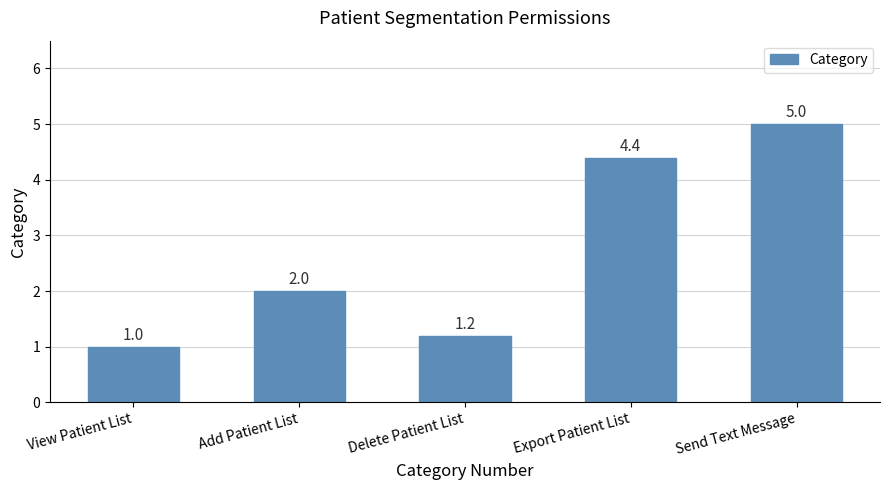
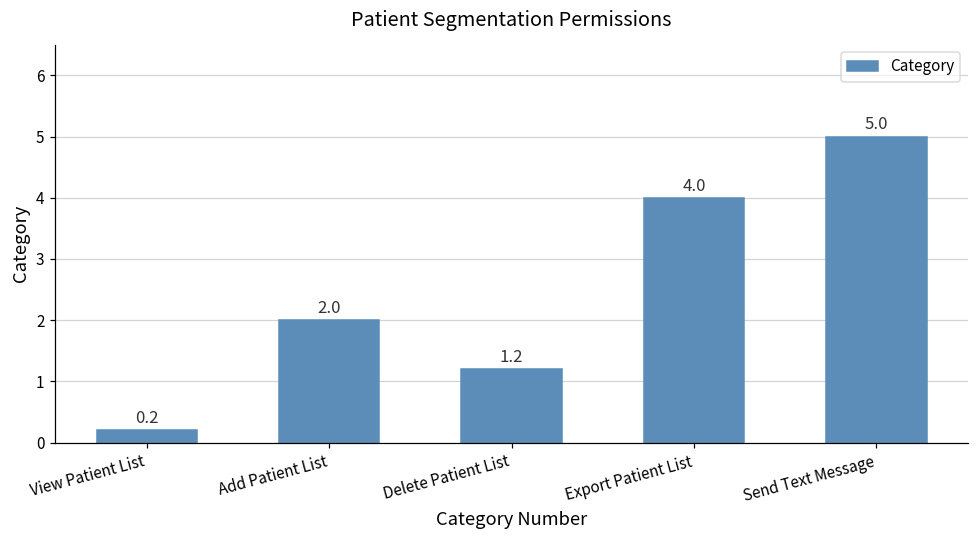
  {
-   "View Patient List": 1.0,
+   "View Patient List": 0.2,
    "Add Patient List": 2.0,
    "Delete Patient List": 1.2,
-   "Export Patient List": 4.4,
+   "Export Patient List": 4.0,
    "Send Text Message": 5.0
  }
